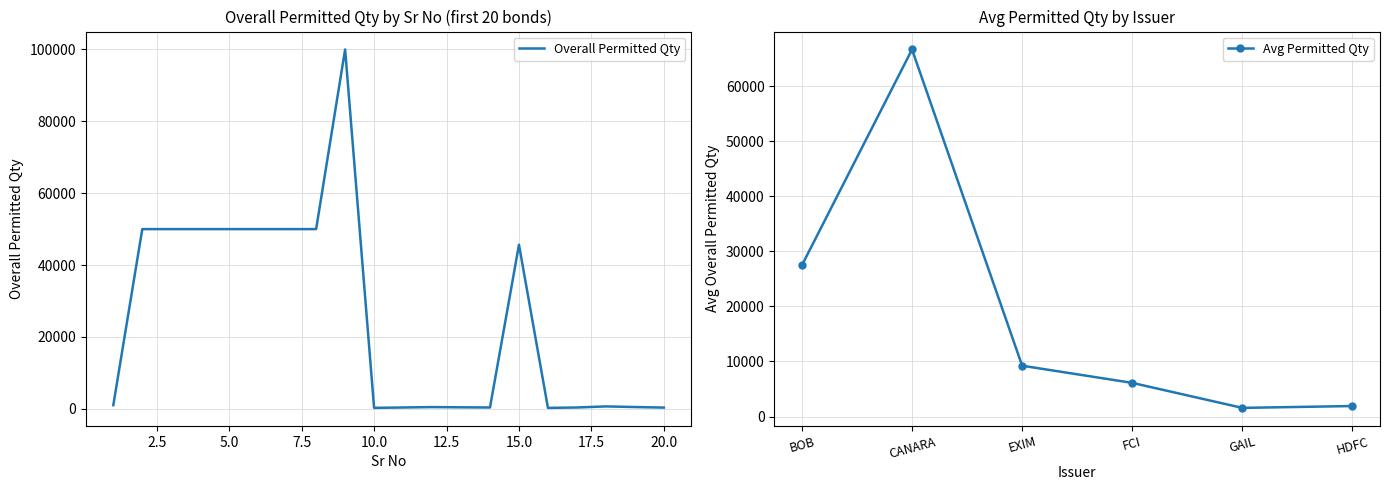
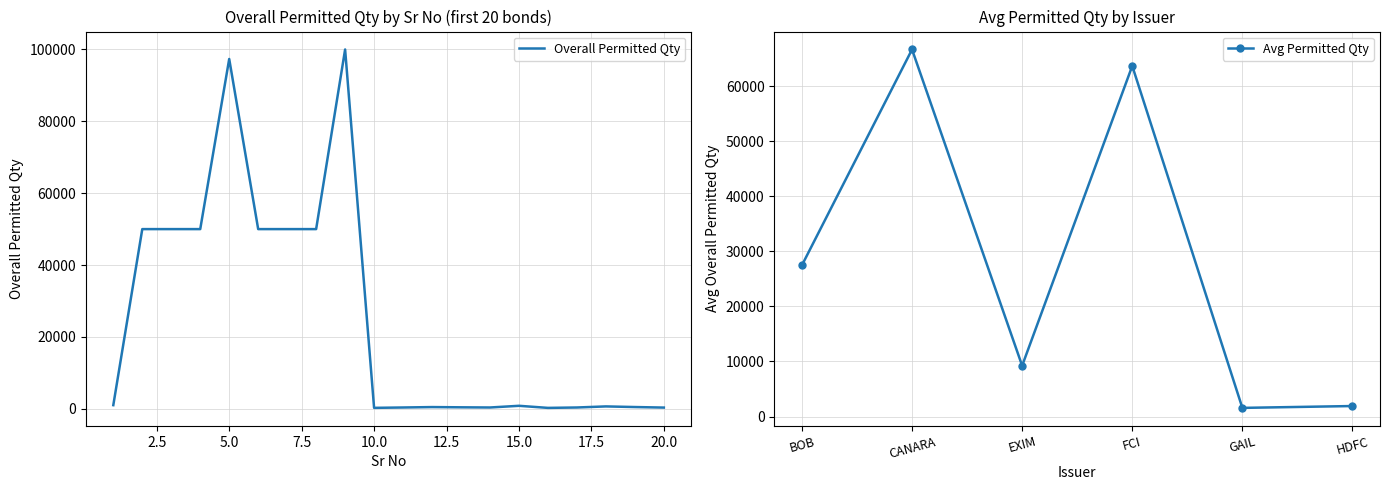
  {
    "Overall Permitted Qty by Sr No (first 20 bonds)": {
-     "5.0": 50000,
+     "5.0": 97000,
      "10.0": 0,
-     "15.0": 46000,
+     "15.0": 1000,
      "20.0": 0
    },
    "Avg Permitted Qty by Issuer": {
      "BOB": 27000,
      "CANARA": 67000,
      "EXIM": 9000,
-     "FCI": 6000,
+     "FCI": 64000,
      "GAIL": 2000,
      "HDFC": 2000
    }
  }
